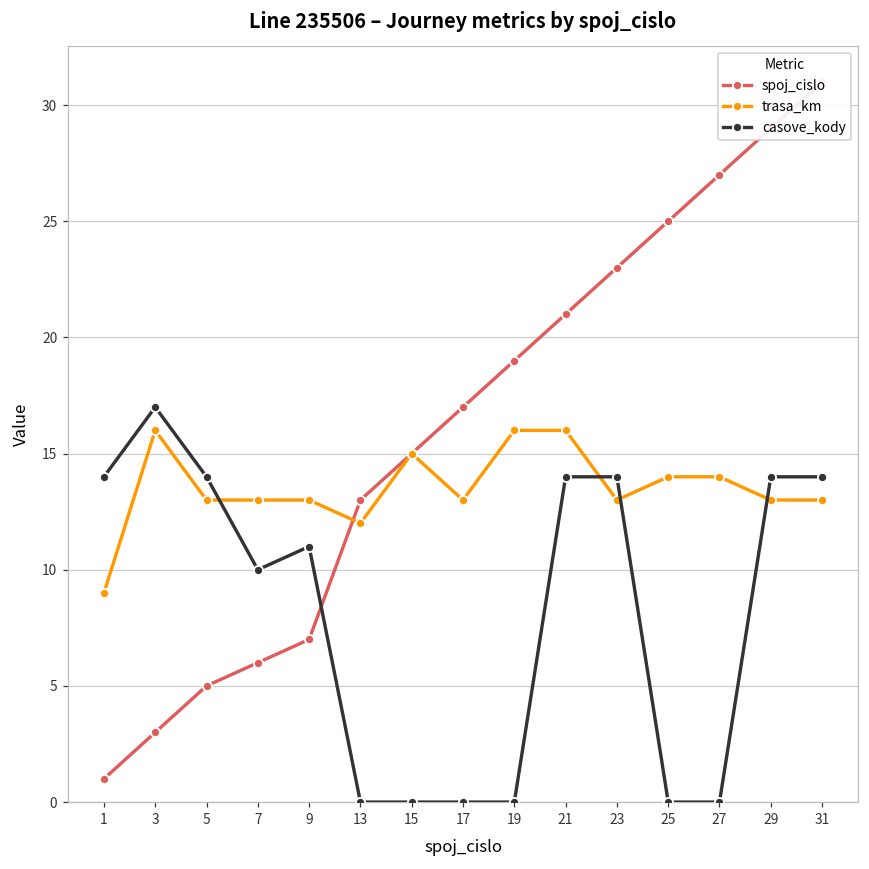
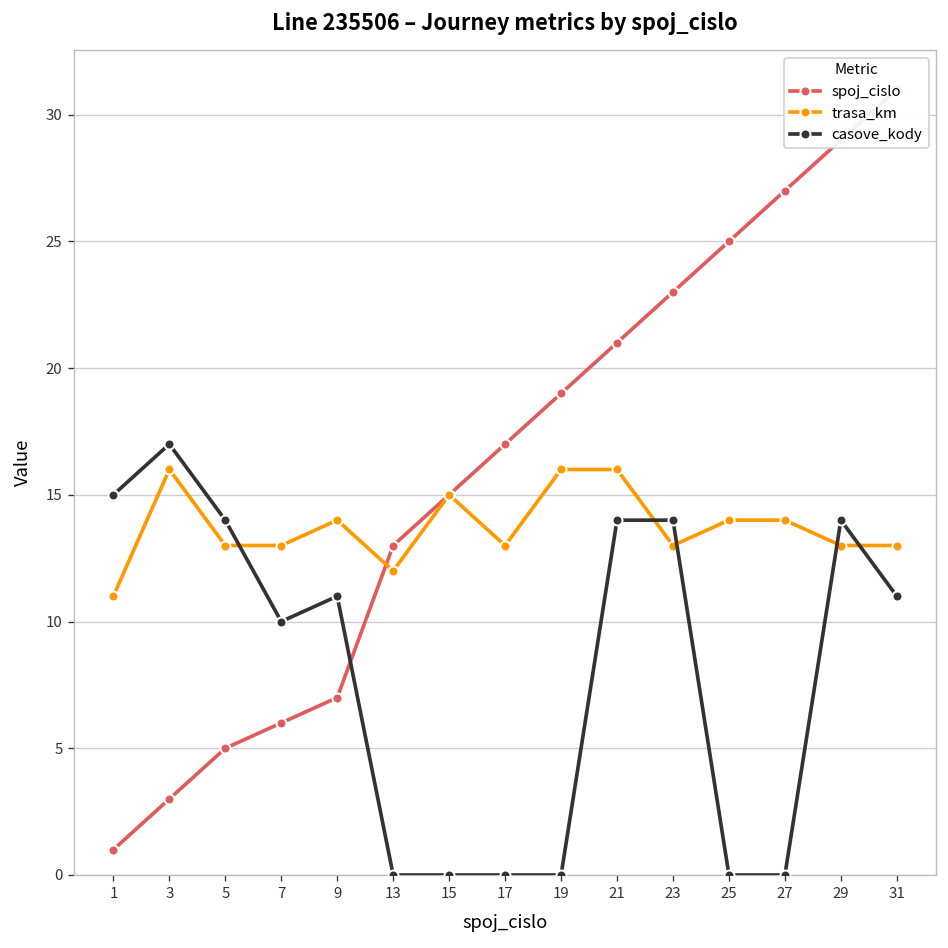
  {
    "spoj_cislo": {
      "1": 1,
      "3": 3,
      "5": 5,
      "7": 6,
      "9": 7,
      "13": 13,
      "17": 17,
      "19": 19,
      "21": 21,
      "23": 23,
      "25": 25,
      "27": 27
    },
    "trasa_km": {
-     "1": 9,
+     "1": 11,
      "3": 16,
      "5": 13,
      "7": 13,
-     "9": 13,
+     "9": 14,
      "13": 12,
      "17": 13,
      "19": 16,
      "21": 16,
      "23": 13,
      "25": 14,
      "27": 14,
      "29": 13,
      "31": 13
    },
    "casove_kody": {
-     "1": 14,
+     "1": 15,
      "3": 17,
      "5": 14,
      "7": 10,
      "9": 11,
      "13": 0,
      "15": 0,
      "17": 0,
      "19": 0,
      "21": 14,
      "23": 14,
      "25": 0,
      "27": 0,
      "29": 14,
-     "31": 14
+     "31": 11
    }
  }
